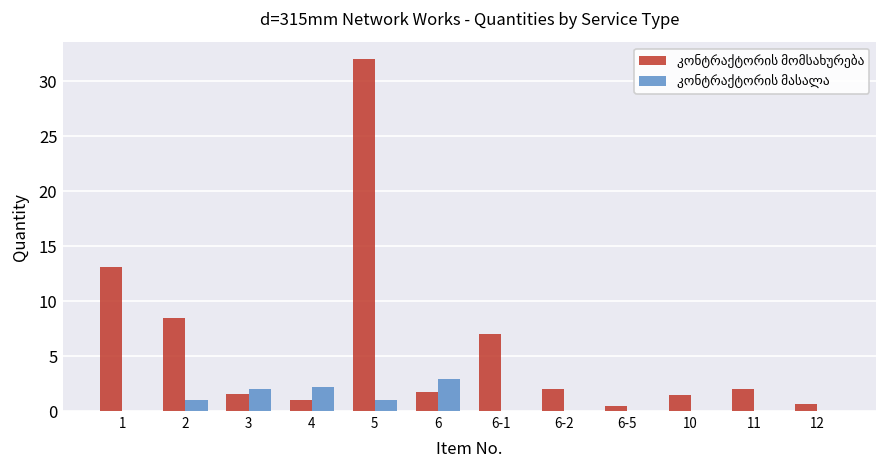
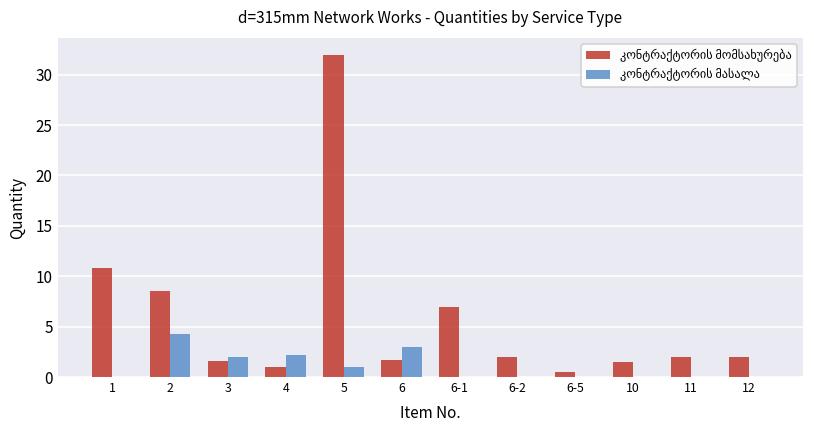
  {
    "კონტრაქტორის მომსახურება": {
-     "1": 13,
+     "1": 11,
      "2": 9,
      "3": 2,
      "4": 1,
      "5": 32,
      "6": 2,
      "6-1": 7,
      "6-2": 2,
      "6-5": 1,
      "10": 2,
      "11": 2,
-     "12": 1
+     "12": 2
    },
    "კონტრაქტორის მასალა": {
      "1": 0,
-     "2": 1,
+     "2": 4,
      "3": 2,
      "4": 2,
      "5": 1,
      "6": 3,
      "6-1": 0,
      "6-2": 0,
      "6-5": 0,
      "10": 0,
      "11": 0,
      "12": 0
    }
  }
